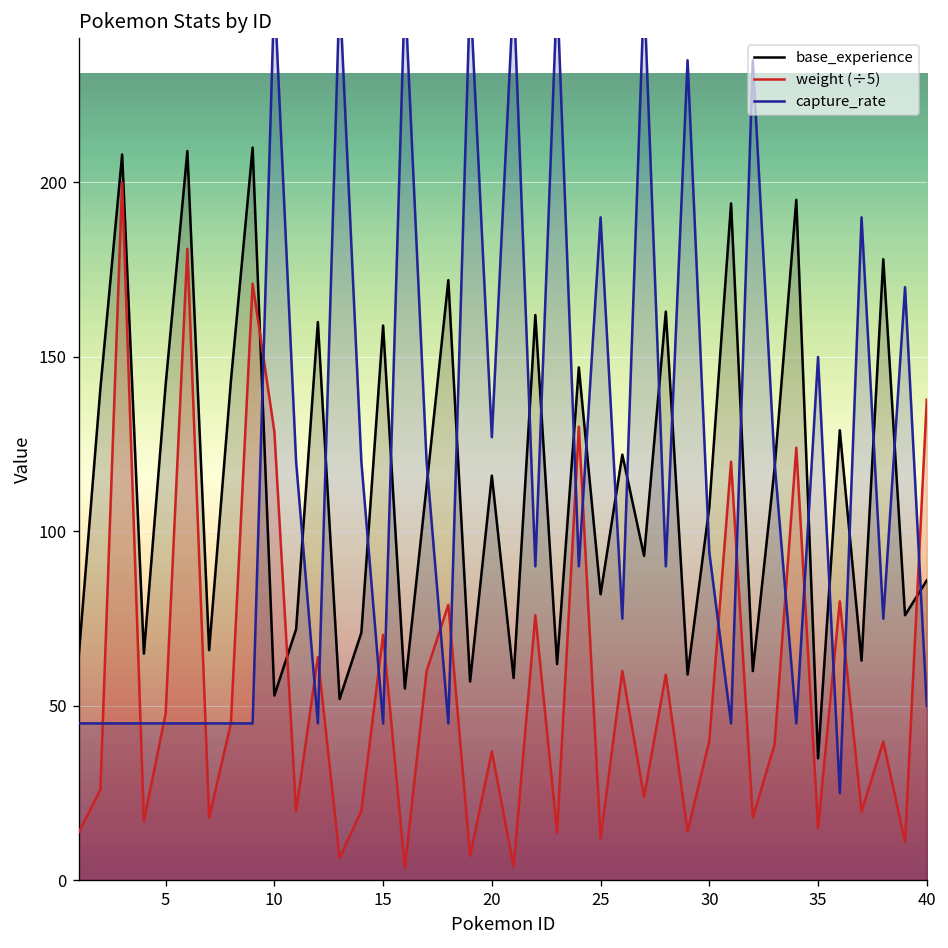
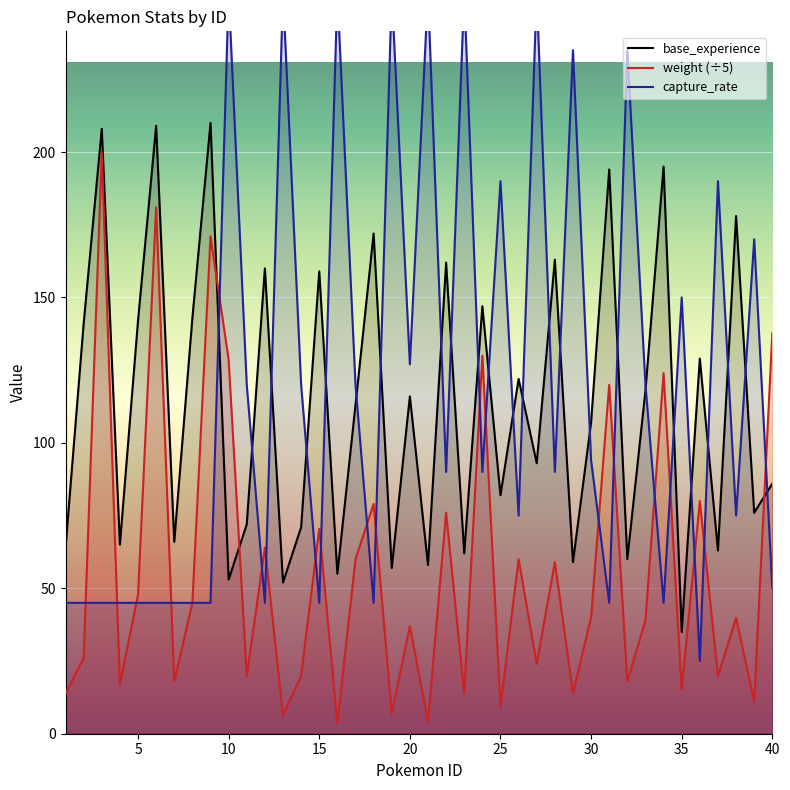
  {
    "base_experience": {
      "5": 142,
      "10": 53,
      "15": 159,
      "20": 116,
      "25": 82,
      "30": 107,
      "35": 35,
      "40": 86
    },
    "weight (÷5)": {
      "5": 48,
      "10": 129,
      "15": 70,
      "20": 37,
-     "25": 12,
+     "25": 9,
      "30": 40,
      "35": 15,
      "40": 138
    },
    "capture_rate": {
      "5": 45,
      "15": 45,
      "20": 127,
      "25": 190,
      "30": 94,
      "35": 150,
      "40": 50
    }
  }
